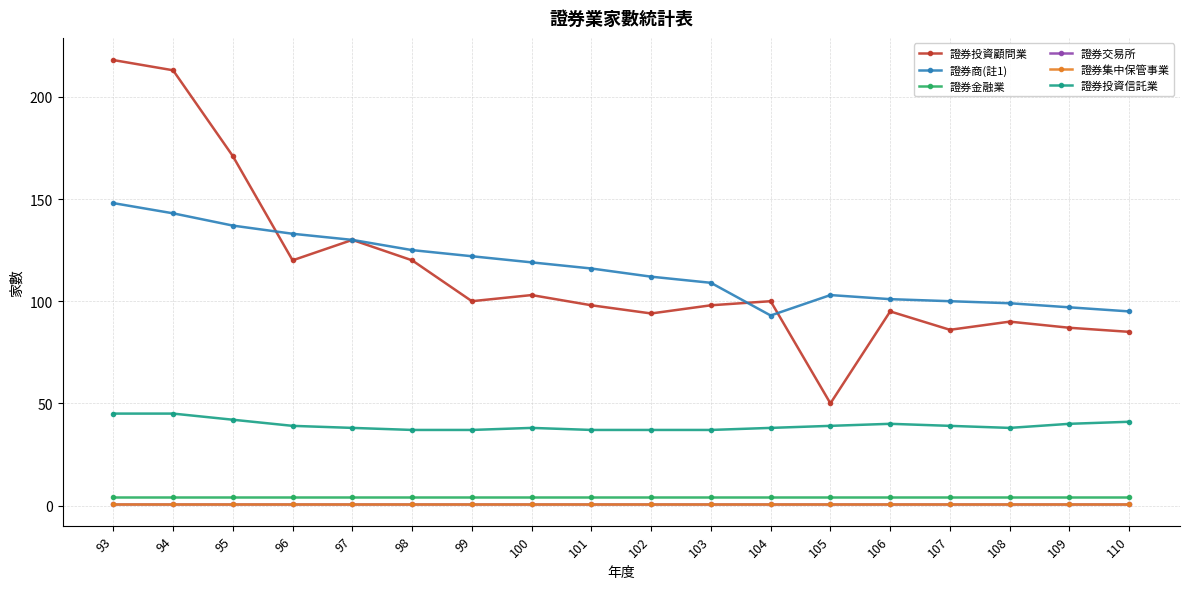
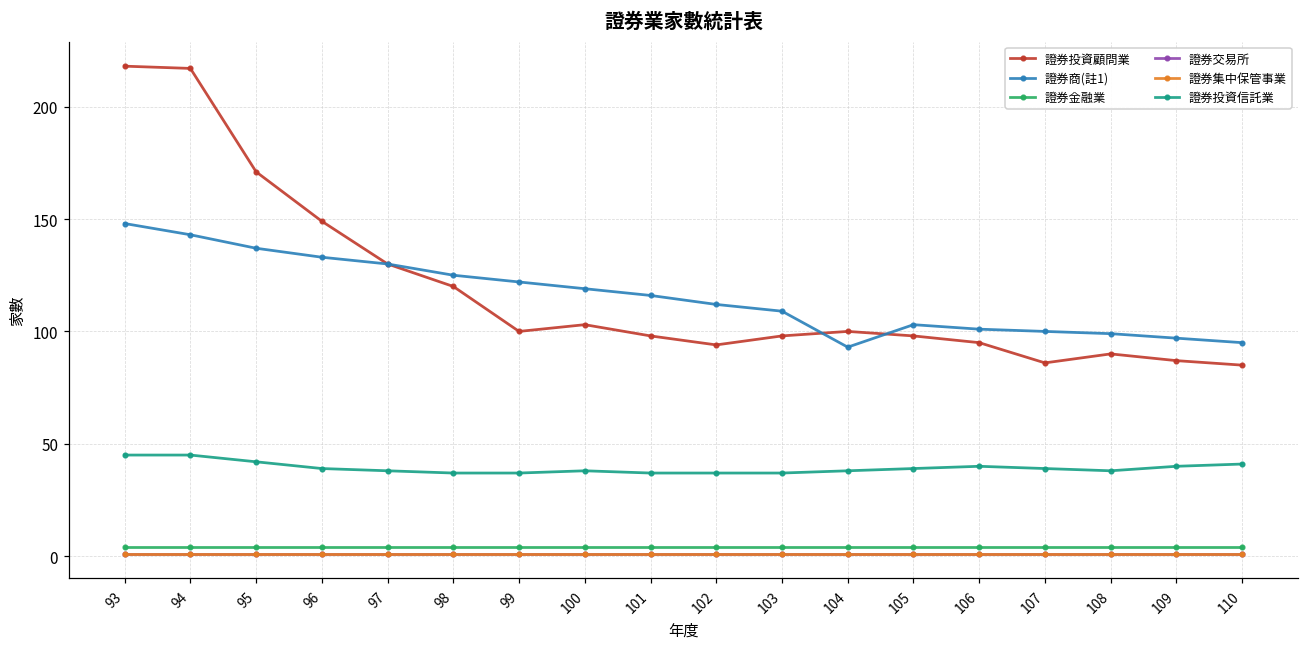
  {
    "證券投資顧問業": {
      "93": 218,
-     "94": 213,
+     "94": 217,
      "95": 171,
-     "96": 120,
+     "96": 149,
      "98": 120,
      "99": 100,
      "100": 103,
      "101": 98,
      "102": 94,
      "103": 98,
      "104": 100,
-     "105": 50,
+     "105": 98,
      "106": 95,
      "107": 86,
      "108": 90,
      "109": 87,
      "110": 85
    },
    "證券商(註1)": {
      "93": 148,
      "94": 143,
      "95": 137,
      "96": 133,
      "98": 125,
      "99": 122,
      "100": 119,
      "101": 116,
      "102": 112,
      "103": 109,
      "104": 93,
      "105": 103,
      "106": 101,
      "107": 100,
      "108": 99,
      "109": 97,
      "110": 95
    },
    "證券集中保管事業": {
      "93": 1,
      "94": 1,
      "95": 1,
      "96": 1,
      "97": 1,
      "98": 1,
      "99": 1,
      "100": 1,
      "101": 1,
      "102": 1,
      "103": 1,
      "104": 1,
      "105": 1,
      "106": 1,
      "107": 1,
      "108": 1,
      "109": 1,
      "110": 1
    }
  }
